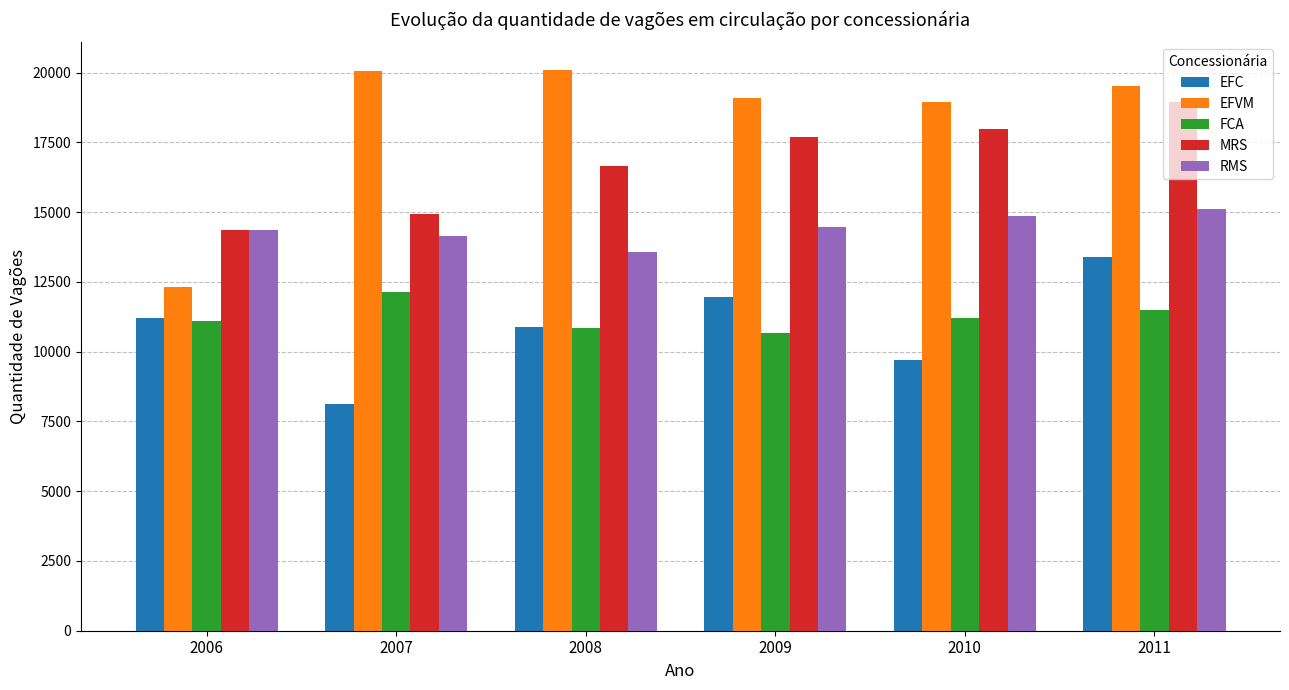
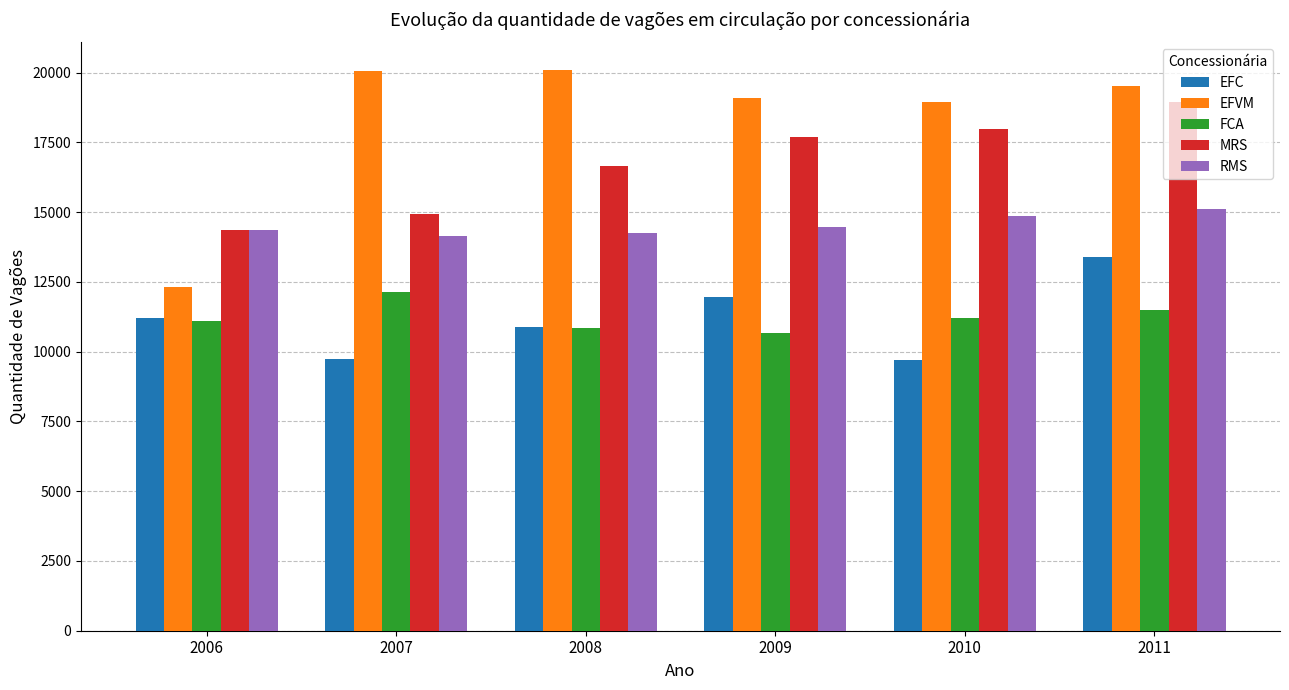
  {
    "EFC": {
      "2006": 11200,
-     "2007": 8100,
+     "2007": 9700,
      "2008": 10900,
      "2009": 12000,
      "2010": 9700,
      "2011": 13400
    },
    "EFVM": {
      "2006": 12300,
      "2007": 20000,
      "2008": 20100,
      "2009": 19100,
      "2010": 18900,
      "2011": 19500
    },
    "FCA": {
      "2006": 11100,
      "2007": 12100,
      "2008": 10900,
      "2009": 10700,
      "2010": 11200,
      "2011": 11500
    },
    "MRS": {
      "2006": 14400,
      "2007": 14900,
      "2008": 16600,
      "2009": 17700,
      "2010": 18000
    },
    "RMS": {
      "2006": 14400,
      "2007": 14100,
-     "2008": 13600,
+     "2008": 14200,
      "2009": 14400,
      "2010": 14900,
      "2011": 15100
    }
  }
